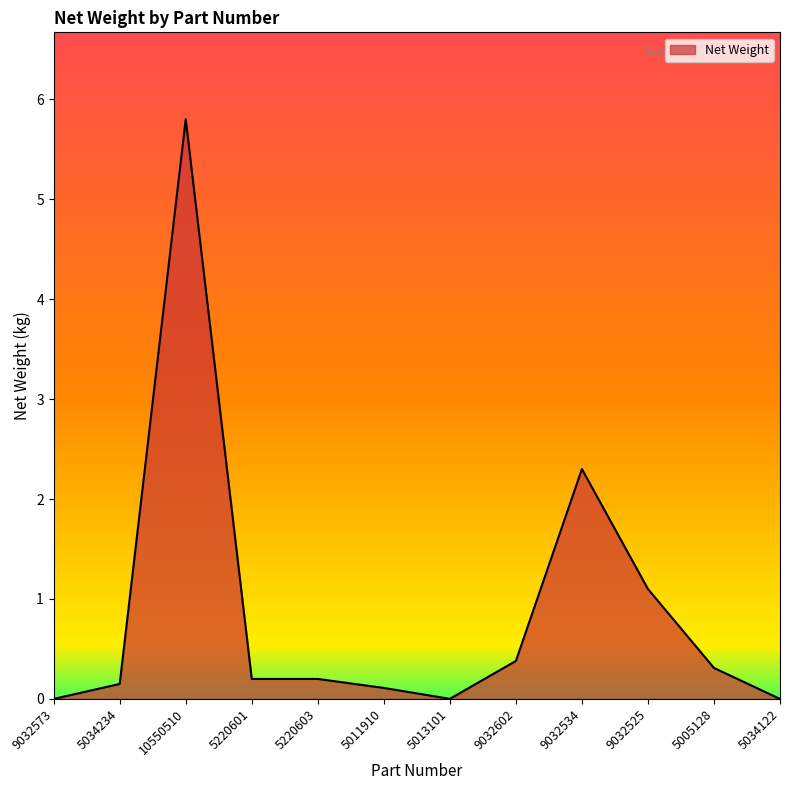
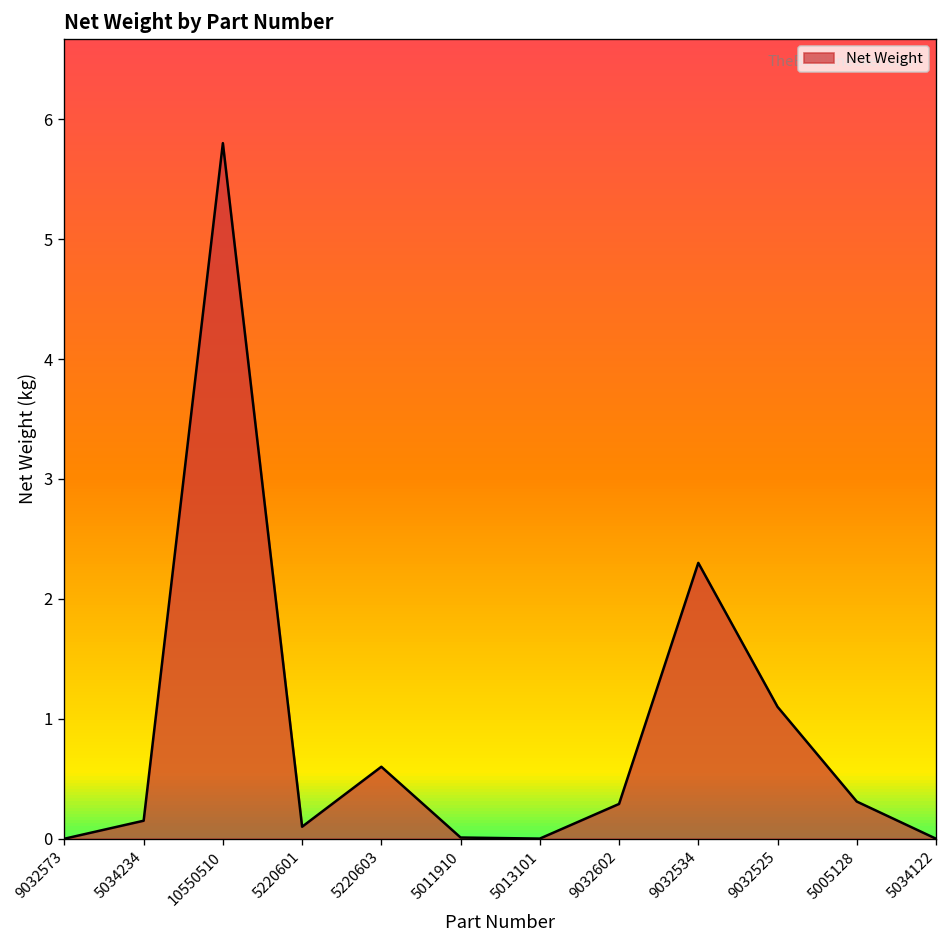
  {
    "9032573": 0.0,
    "5034234": 0.2,
    "10550510": 5.8,
-   "5220601": 0.2,
-   "5220603": 0.2,
-   "5011910": 0.1,
+   "5220601": 0.1,
+   "5220603": 0.6,
+   "5011910": 0.0,
    "5013101": 0.0,
-   "9032602": 0.4,
+   "9032602": 0.3,
    "9032534": 2.3,
    "9032525": 1.1,
    "5005128": 0.3,
    "5034122": 0.0
  }
